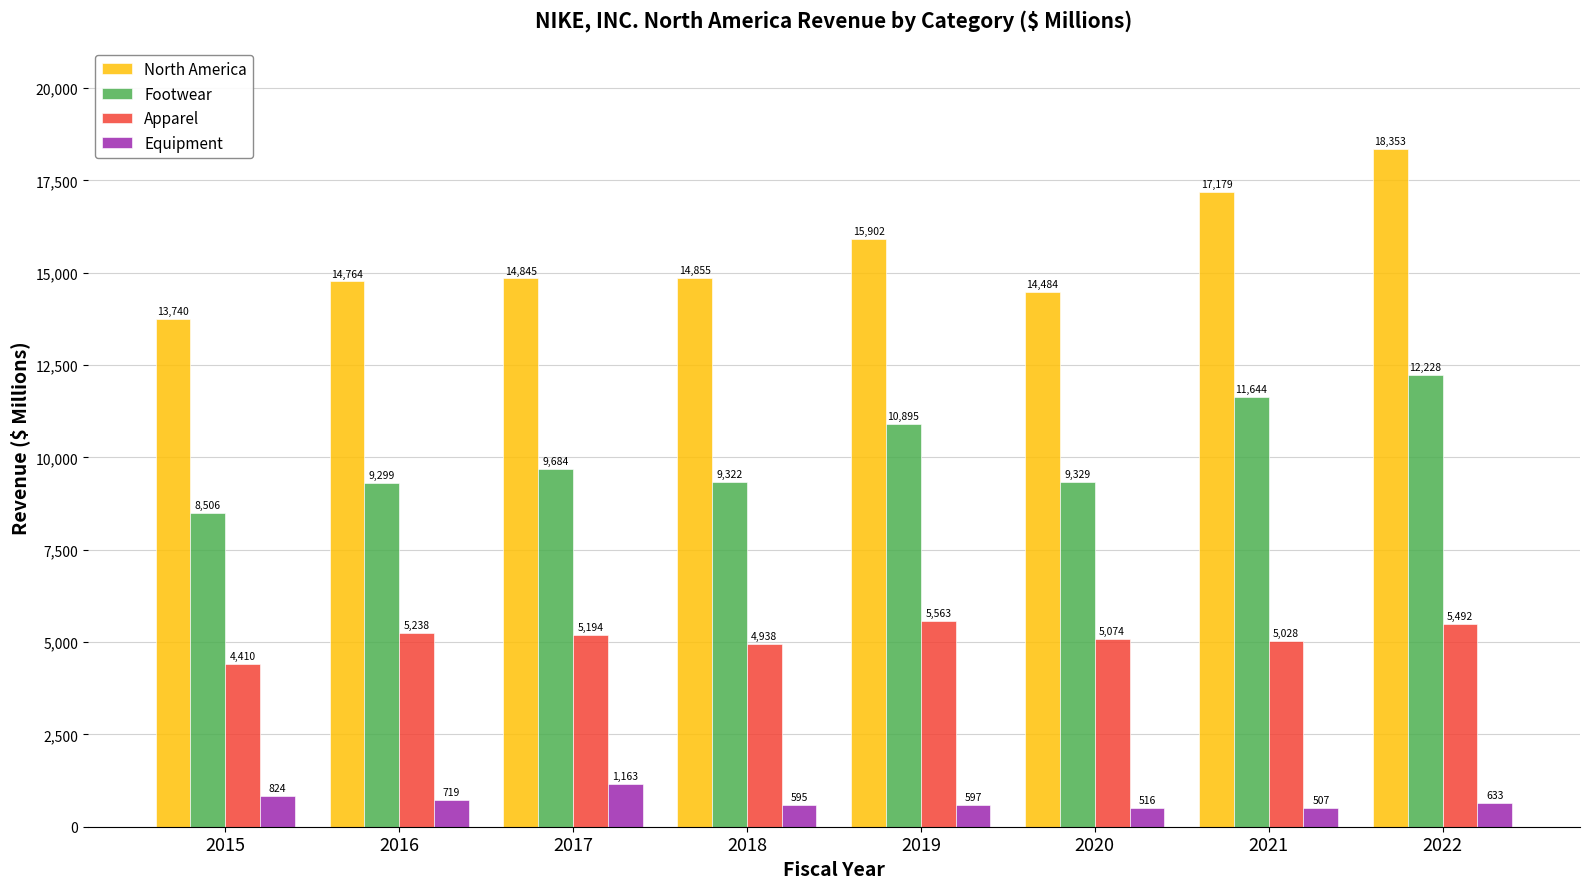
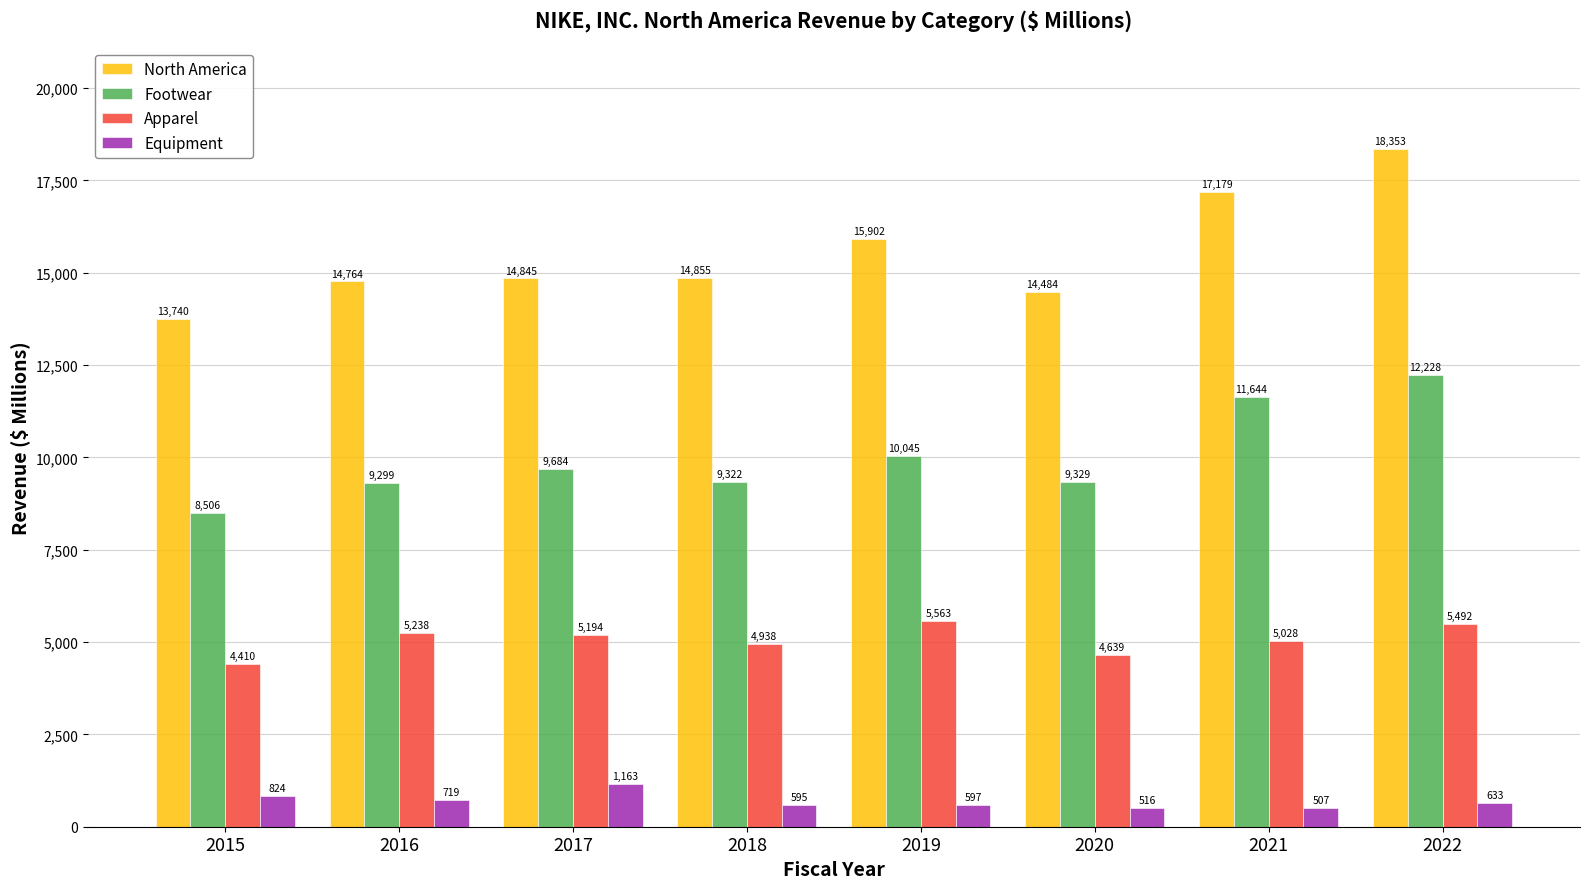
  {
    "North America": {
      "2015": "13,740",
      "2016": "14,764",
      "2017": "14,845",
      "2018": "14,855",
      "2019": "15,902",
      "2020": "14,484",
      "2021": "17,179",
      "2022": "18,353"
    },
    "Footwear": {
      "2015": "8,506",
      "2016": "9,299",
      "2017": "9,684",
      "2018": "9,322",
-     "2019": "10,895",
+     "2019": "10,045",
      "2020": "9,329",
      "2021": "11,644",
      "2022": "12,228"
    },
    "Apparel": {
      "2015": "4,410",
      "2016": "5,238",
      "2017": "5,194",
      "2018": "4,938",
      "2019": "5,563",
-     "2020": "5,074",
+     "2020": "4,639",
      "2021": "5,028",
      "2022": "5,492"
    },
    "Equipment": {
      "2015": "824",
      "2016": "719",
      "2017": "1,163",
      "2018": "595",
      "2019": "597",
      "2020": "516",
      "2021": "507",
      "2022": "633"
    }
  }
